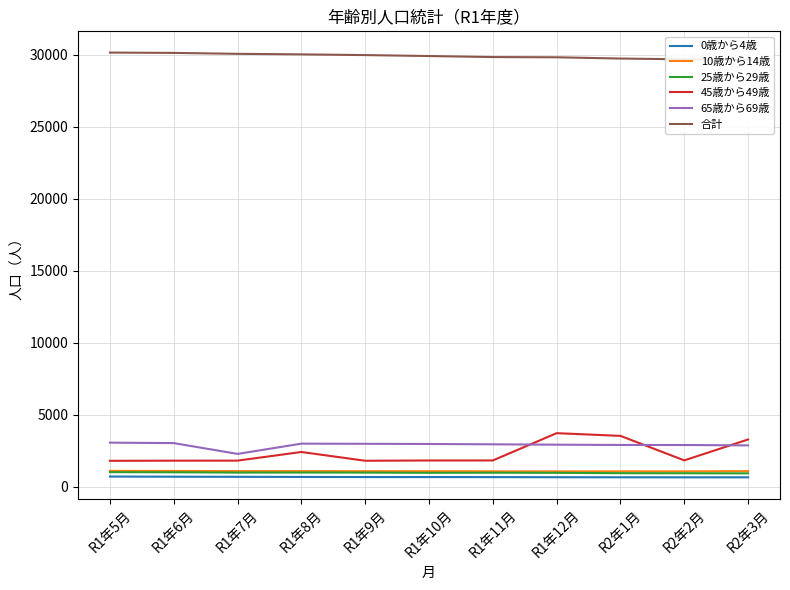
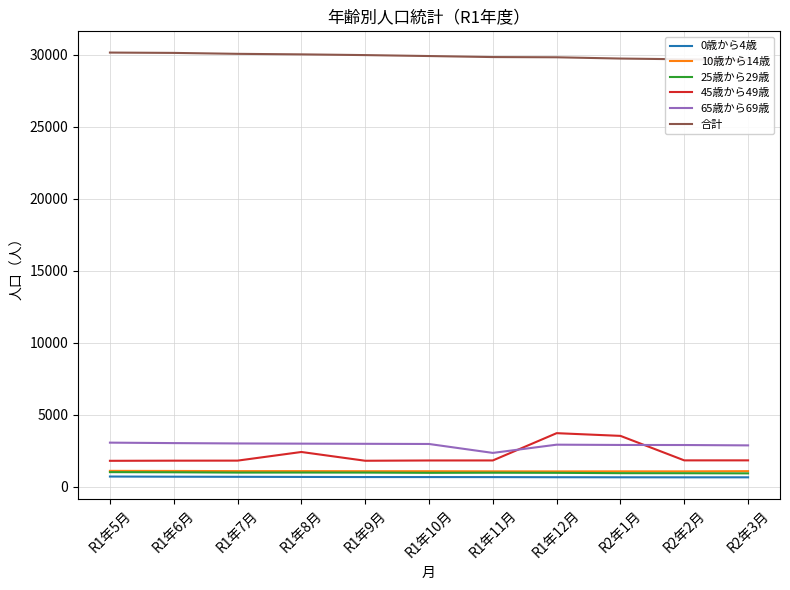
  {
    "0歳から4歳": {
      "R1年5月": 700,
      "R1年6月": 700,
      "R1年7月": 700,
      "R1年8月": 700,
      "R1年9月": 700,
      "R1年10月": 700,
      "R1年11月": 700,
      "R1年12月": 700,
      "R2年1月": 600,
      "R2年2月": 600,
      "R2年3月": 600
    },
    "45歳から49歳": {
      "R1年5月": 1800,
      "R1年6月": 1800,
      "R1年7月": 1800,
      "R1年8月": 2400,
      "R1年9月": 1800,
      "R1年10月": 1800,
      "R1年11月": 1800,
      "R1年12月": 3700,
      "R2年1月": 3500,
      "R2年2月": 1800,
-     "R2年3月": 3300
+     "R2年3月": 1800
    },
    "65歳から69歳": {
      "R1年5月": 3100,
      "R1年6月": 3000,
-     "R1年7月": 2300,
+     "R1年7月": 3000,
      "R1年8月": 3000,
      "R1年9月": 3000,
      "R1年10月": 3000,
-     "R1年11月": 2900,
+     "R1年11月": 2300,
      "R1年12月": 2900,
      "R2年1月": 2900,
      "R2年2月": 2900,
      "R2年3月": 2900
    },
    "合計": {
      "R1年5月": 30200,
      "R1年6月": 30100,
      "R1年7月": 30100,
      "R1年8月": 30000,
      "R1年9月": 30000,
      "R1年10月": 29900,
      "R1年11月": 29800,
      "R1年12月": 29800,
      "R2年1月": 29700
    }
  }
